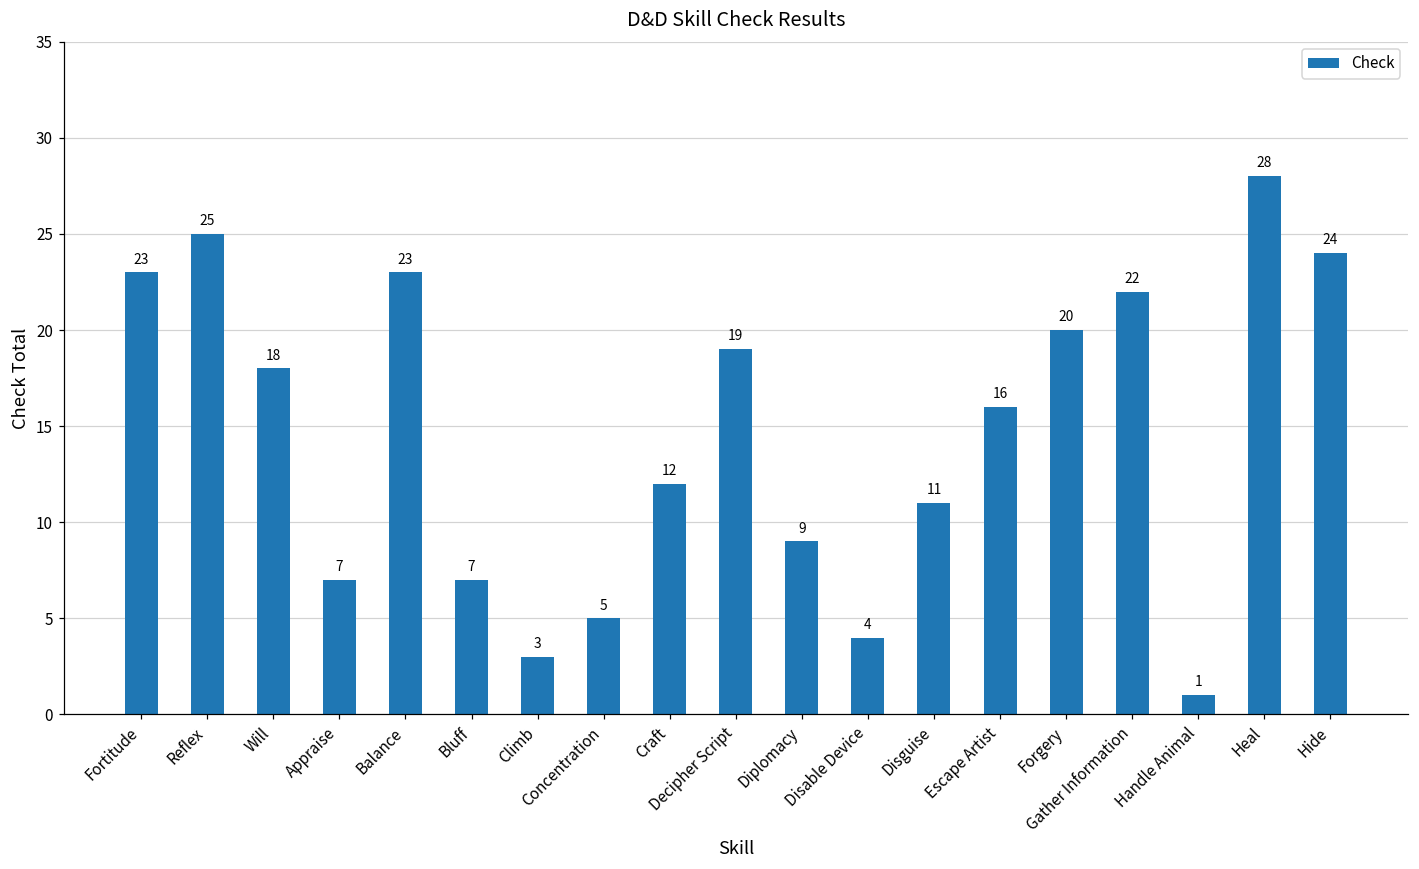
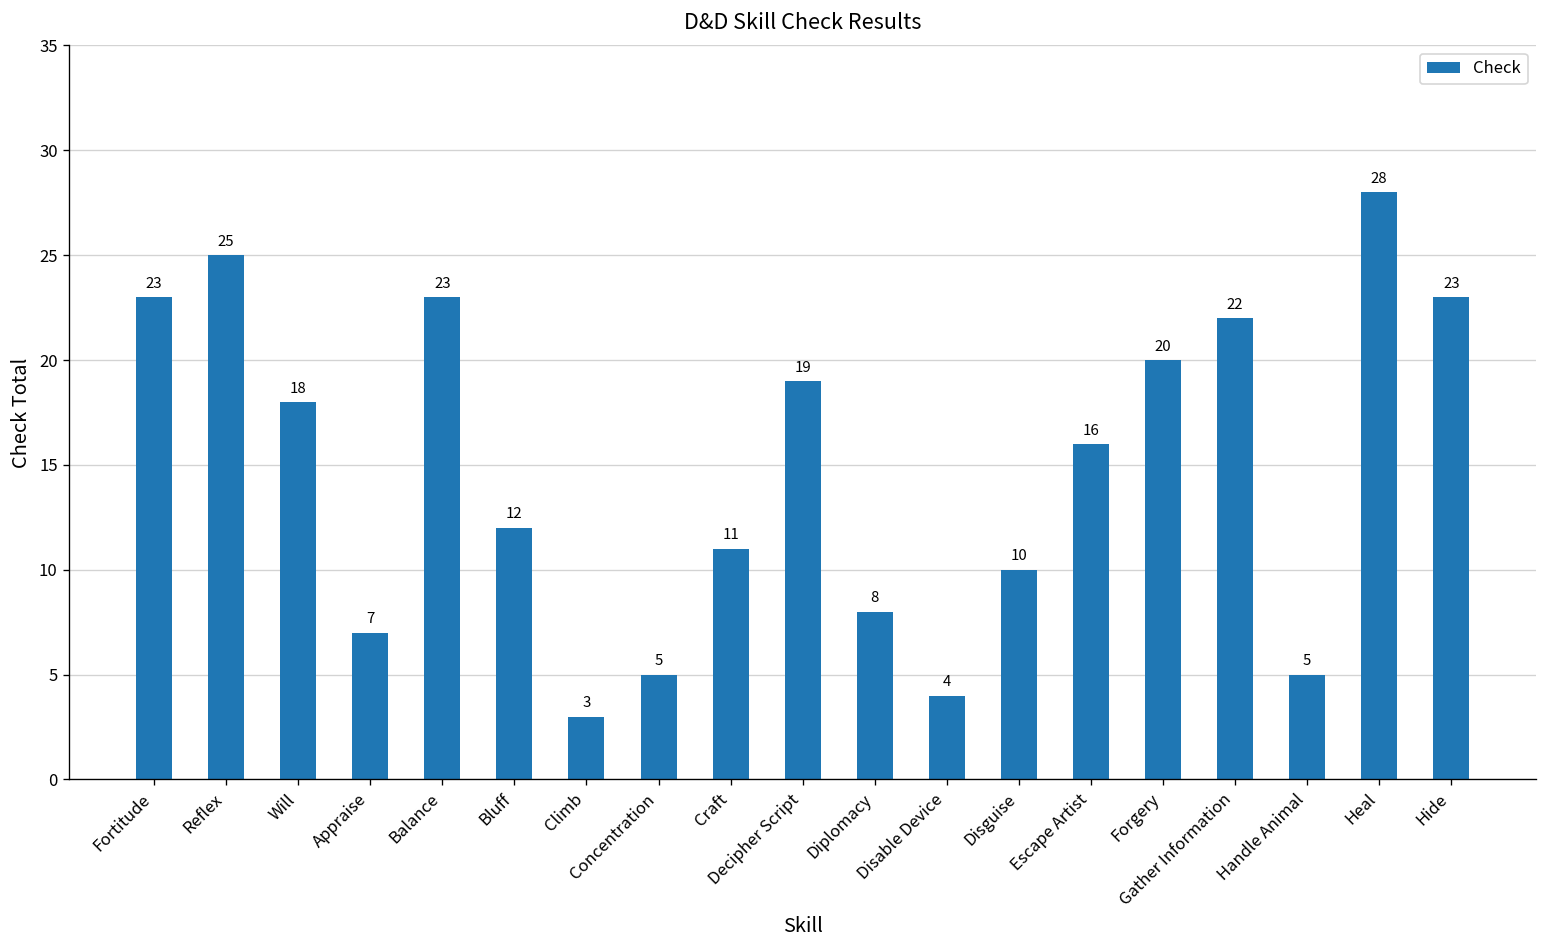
  {
    "Fortitude": 23,
    "Reflex": 25,
    "Will": 18,
    "Appraise": 7,
    "Balance": 23,
-   "Bluff": 7,
+   "Bluff": 12,
    "Climb": 3,
    "Concentration": 5,
-   "Craft": 12,
+   "Craft": 11,
    "Decipher Script": 19,
-   "Diplomacy": 9,
+   "Diplomacy": 8,
    "Disable Device": 4,
-   "Disguise": 11,
+   "Disguise": 10,
    "Escape Artist": 16,
    "Forgery": 20,
    "Gather Information": 22,
-   "Handle Animal": 1,
+   "Handle Animal": 5,
    "Heal": 28,
-   "Hide": 24
+   "Hide": 23
  }
